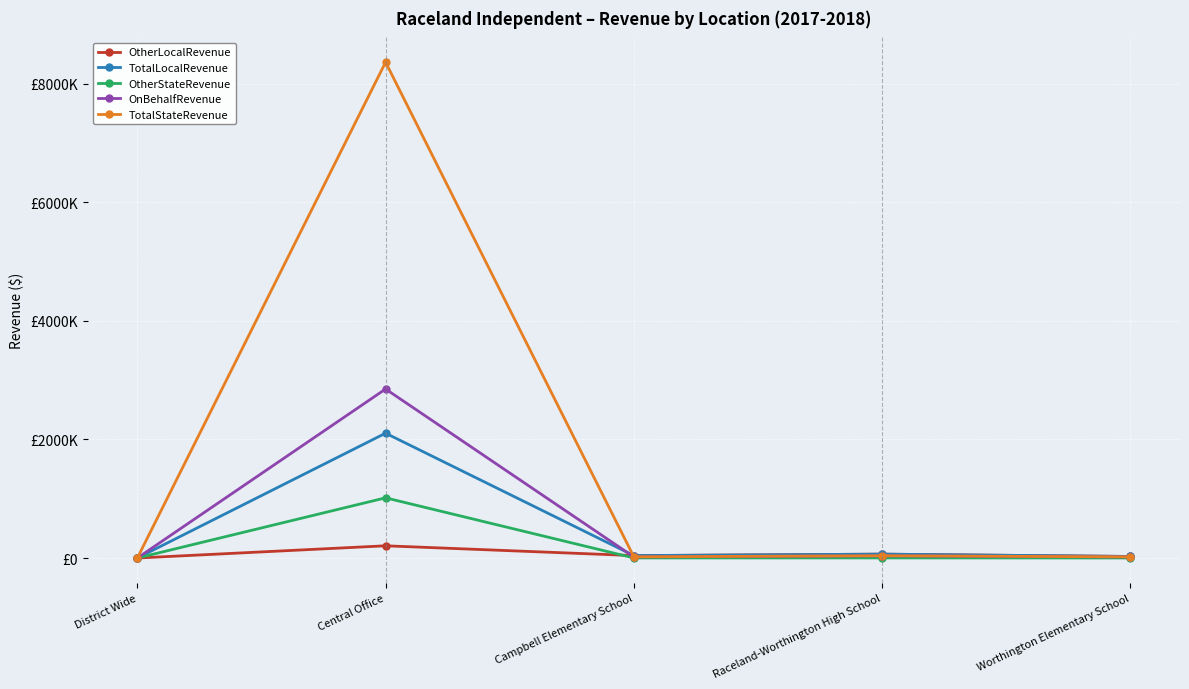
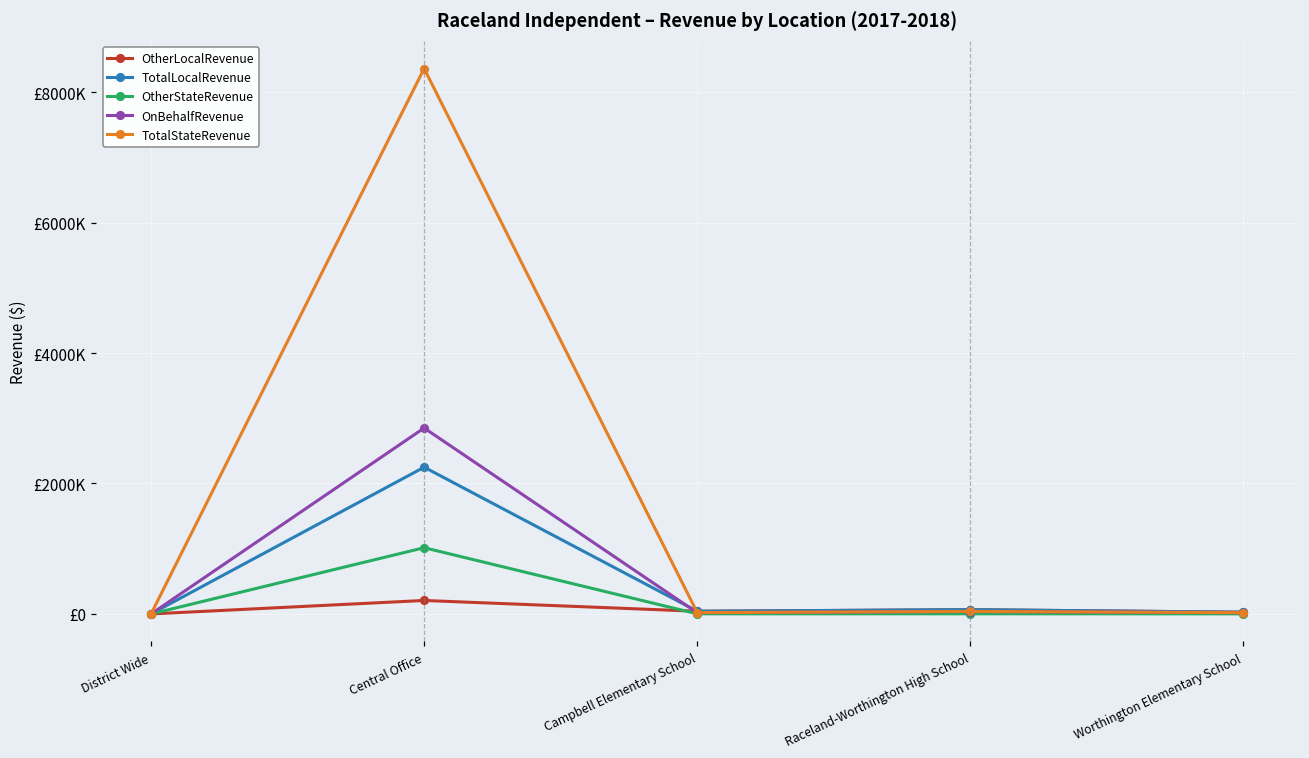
  {
    "OtherLocalRevenue": {
      "Central Office": "£200000"
    },
    "TotalLocalRevenue": {
-     "Central Office": "£2100000"
+     "Central Office": "£2200000"
    },
    "OtherStateRevenue": {
      "Central Office": "£1000000"
    },
    "OnBehalfRevenue": {
      "Central Office": "£2900000"
    },
    "TotalStateRevenue": {
      "Central Office": "£8400000"
    }
  }
